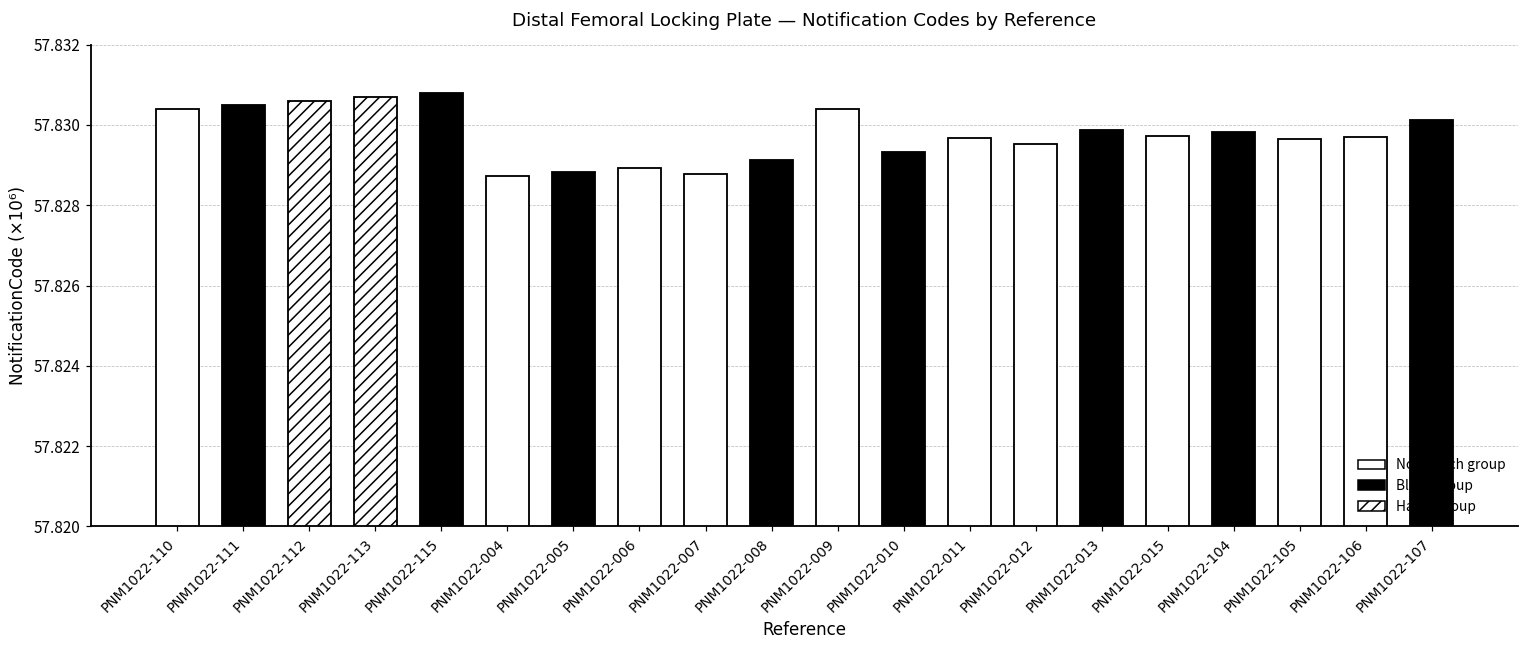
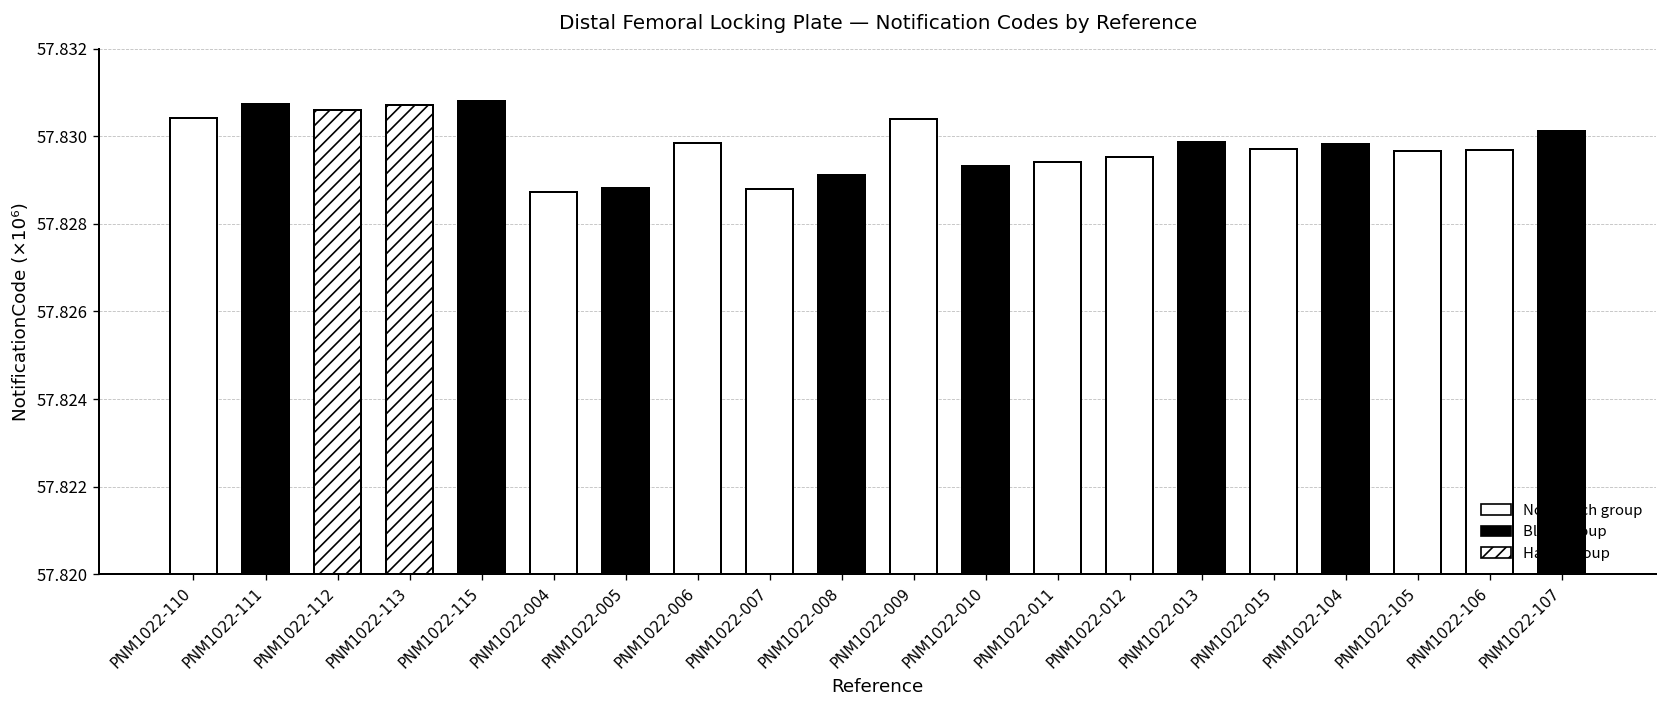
  {
    "PNM1022-110": 57.8304,
-   "PNM1022-111": 57.8305,
+   "PNM1022-111": 57.8307,
    "PNM1022-112": 57.8306,
    "PNM1022-113": 57.8307,
    "PNM1022-115": 57.8308,
    "PNM1022-004": 57.8287,
    "PNM1022-005": 57.8288,
-   "PNM1022-006": 57.8289,
+   "PNM1022-006": 57.8298,
    "PNM1022-007": 57.8288,
    "PNM1022-008": 57.8291,
    "PNM1022-009": 57.8304,
    "PNM1022-010": 57.8293,
-   "PNM1022-011": 57.8297,
+   "PNM1022-011": 57.8294,
    "PNM1022-012": 57.8295,
    "PNM1022-013": 57.8299,
    "PNM1022-015": 57.8297,
    "PNM1022-104": 57.8298,
    "PNM1022-105": 57.8297,
    "PNM1022-106": 57.8297,
    "PNM1022-107": 57.8301
  }
